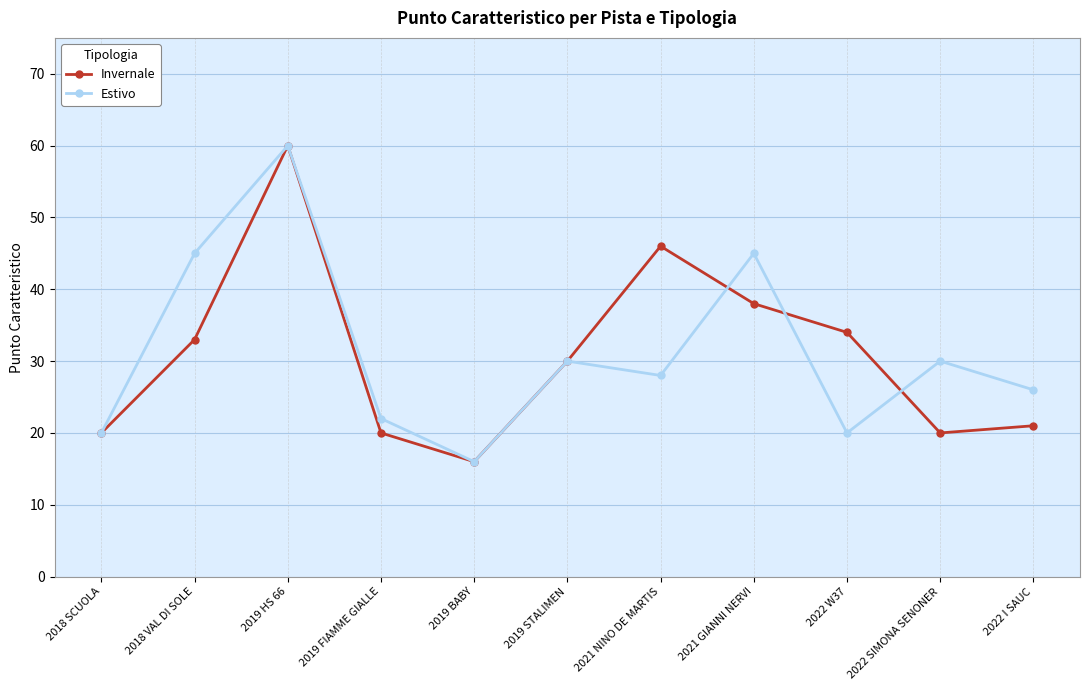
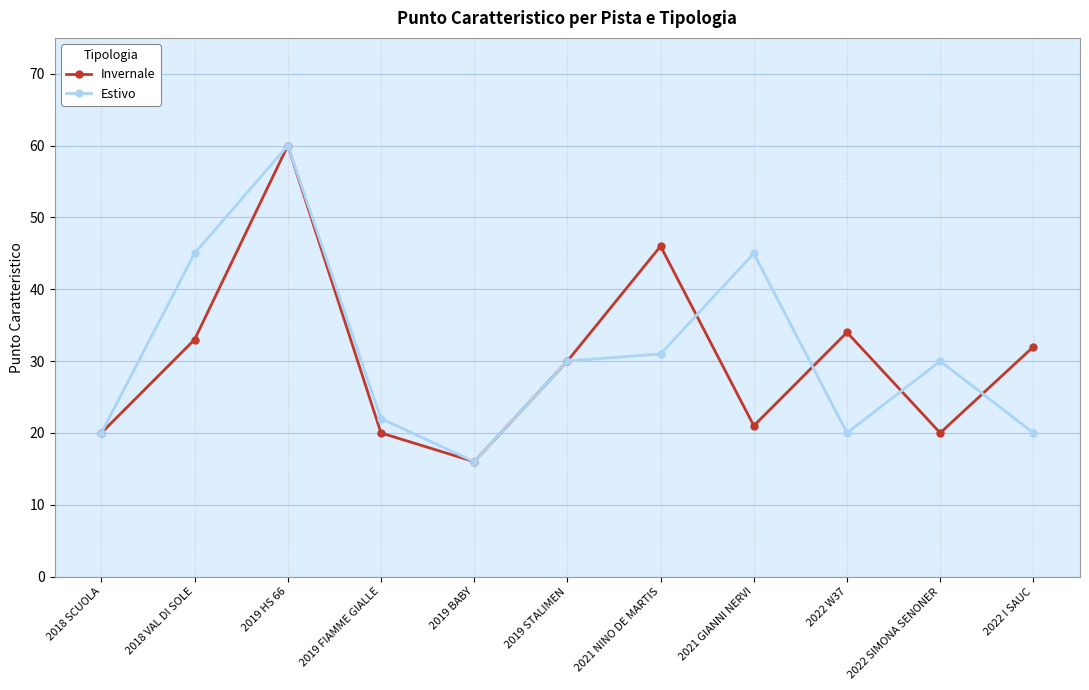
  {
    "Invernale": {
      "2018 VAL DI SOLE": 33,
      "2019 FIAMME GIALLE": 20,
      "2021 NINO DE MARTIS": 46,
-     "2021 GIANNI NERVI": 38,
+     "2021 GIANNI NERVI": 21,
      "2022 W37": 34,
      "2022 SIMONA SENONER": 20,
-     "2022 I SAUC": 21
+     "2022 I SAUC": 32
    },
    "Estivo": {
      "2018 VAL DI SOLE": 45,
      "2019 FIAMME GIALLE": 22,
-     "2021 NINO DE MARTIS": 28,
+     "2021 NINO DE MARTIS": 31,
      "2021 GIANNI NERVI": 45,
      "2022 W37": 20,
      "2022 SIMONA SENONER": 30,
-     "2022 I SAUC": 26
+     "2022 I SAUC": 20
    }
  }
